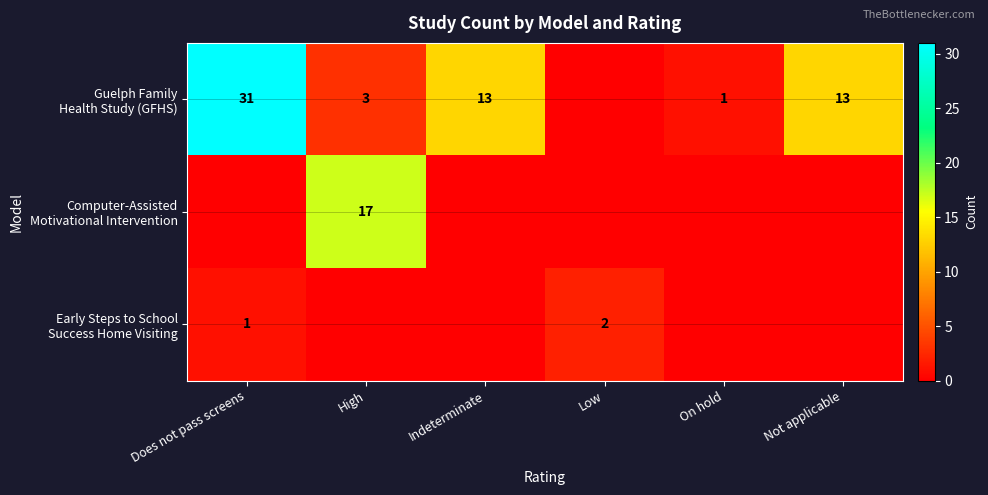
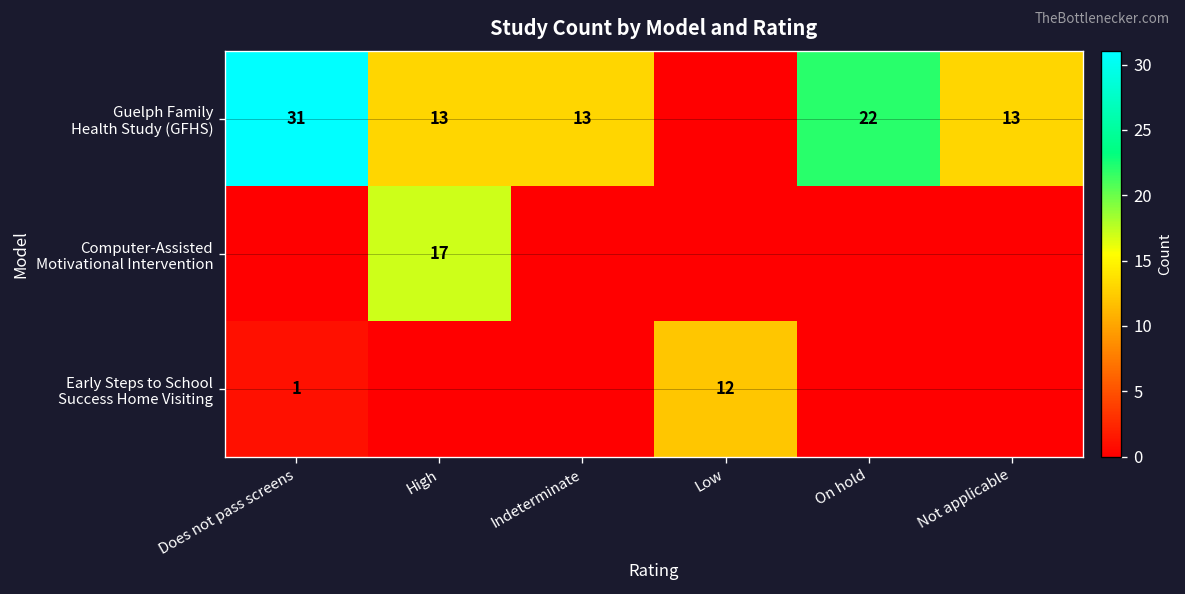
  {
    "Guelph Family Health Study (GFHS)": {
      "Does not pass screens": 31,
-     "High": 3,
+     "High": 13,
      "Indeterminate": 13,
-     "On hold": 1,
+     "On hold": 22,
      "Not applicable": 13
    },
    "Computer-Assisted Motivational Intervention": {
      "High": 17
    },
    "Early Steps to School Success Home Visiting": {
      "Does not pass screens": 1,
-     "Low": 2
+     "Low": 12
    }
  }
